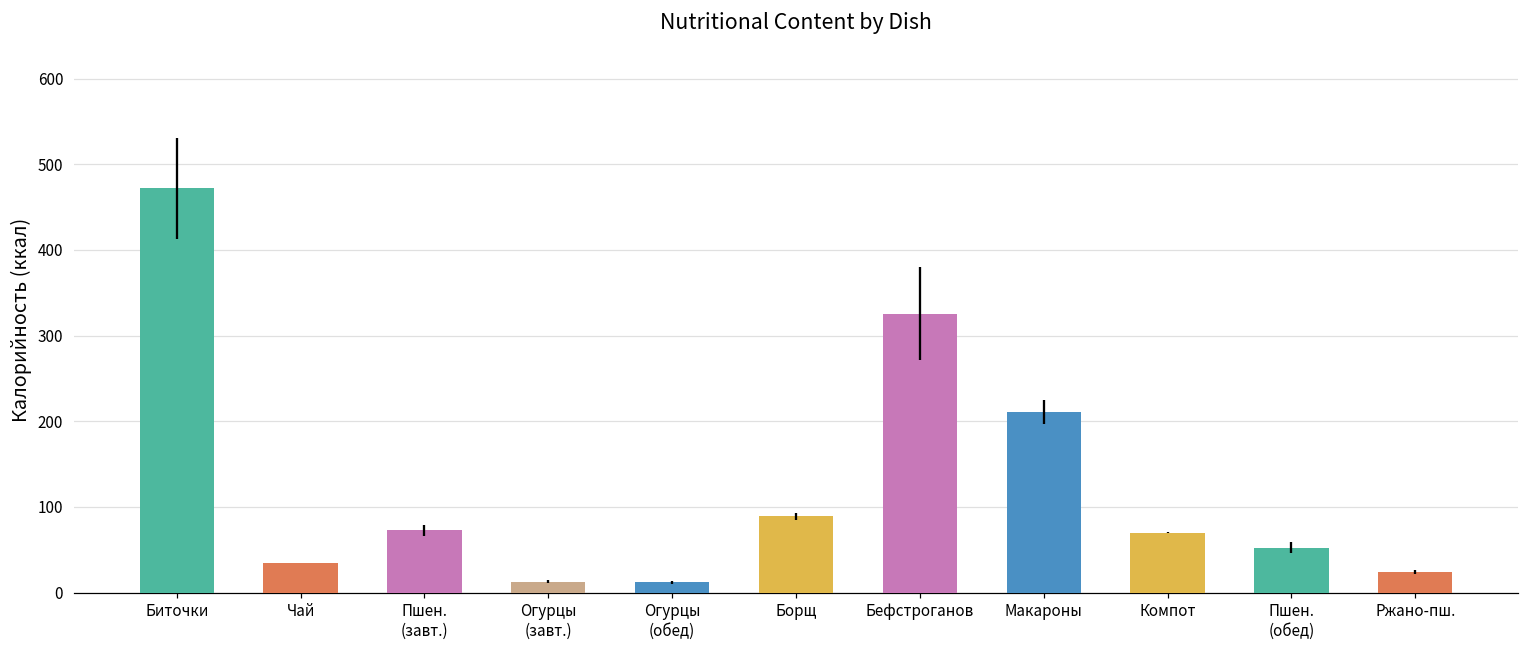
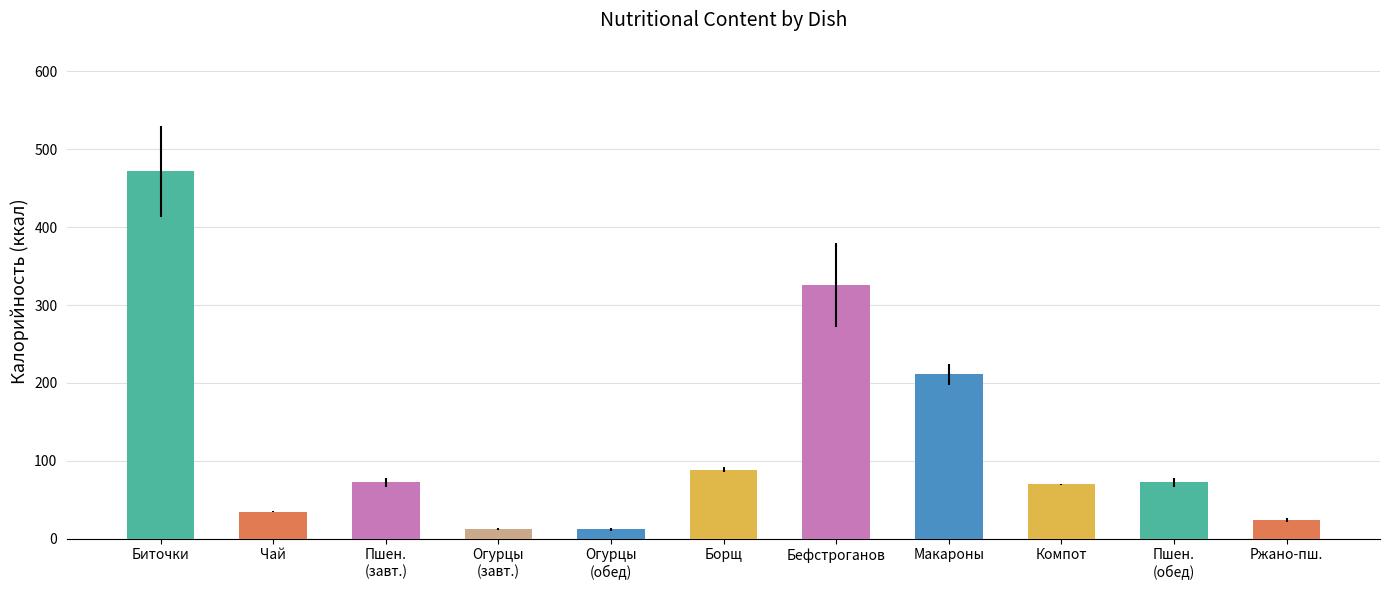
  {
    "Биточки": 470,
    "Чай": 30,
    "Пшен. (завт.)": 70,
    "Огурцы (завт.)": 10,
    "Огурцы (обед)": 10,
    "Борщ": 90,
    "Бефстроганов": 330,
    "Макароны": 210,
    "Компот": 70,
-   "Пшен. (обед)": 50,
+   "Пшен. (обед)": 70,
    "Ржано-пш.": 20
  }
